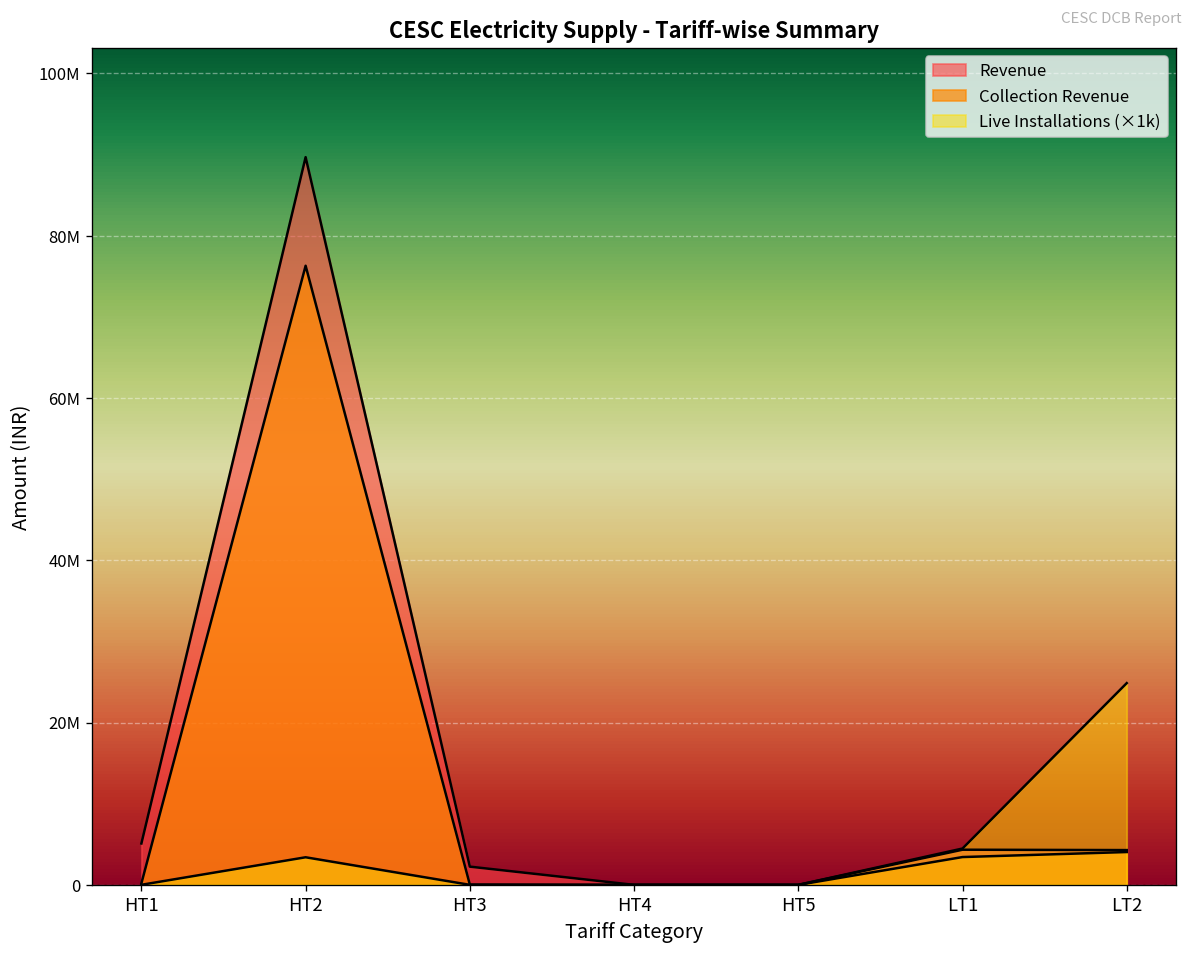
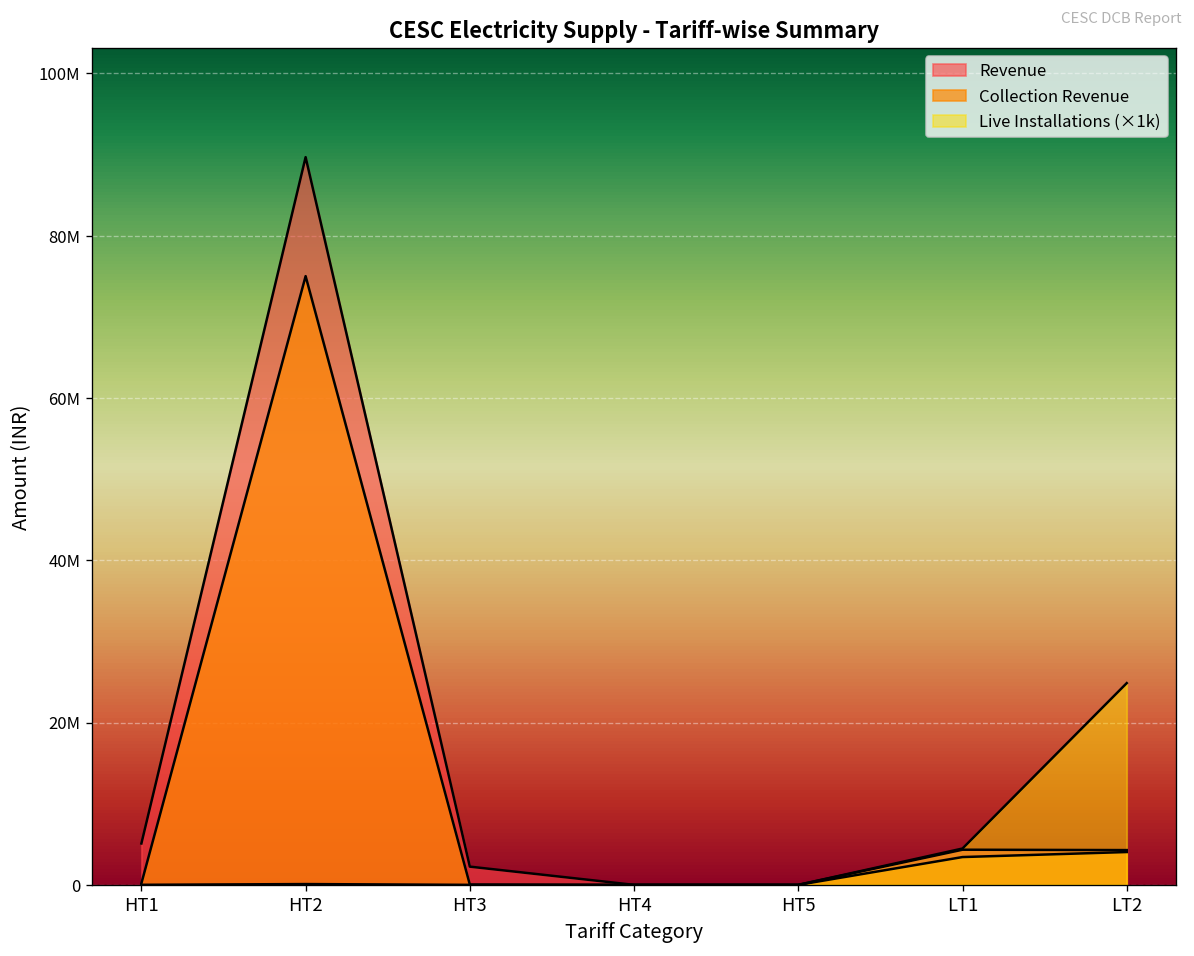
  {
    "Revenue": {
      "HT1": 5000000,
      "HT2": 90000000,
      "HT3": 2000000
    },
    "Collection Revenue": {
-     "HT2": 76000000,
+     "HT2": 75000000,
      "LT1": 3000000
    },
    "Live Installations (×1k)": {
-     "HT2": 3000000,
+     "HT2": 0,
      "LT2": 25000000
    }
  }
